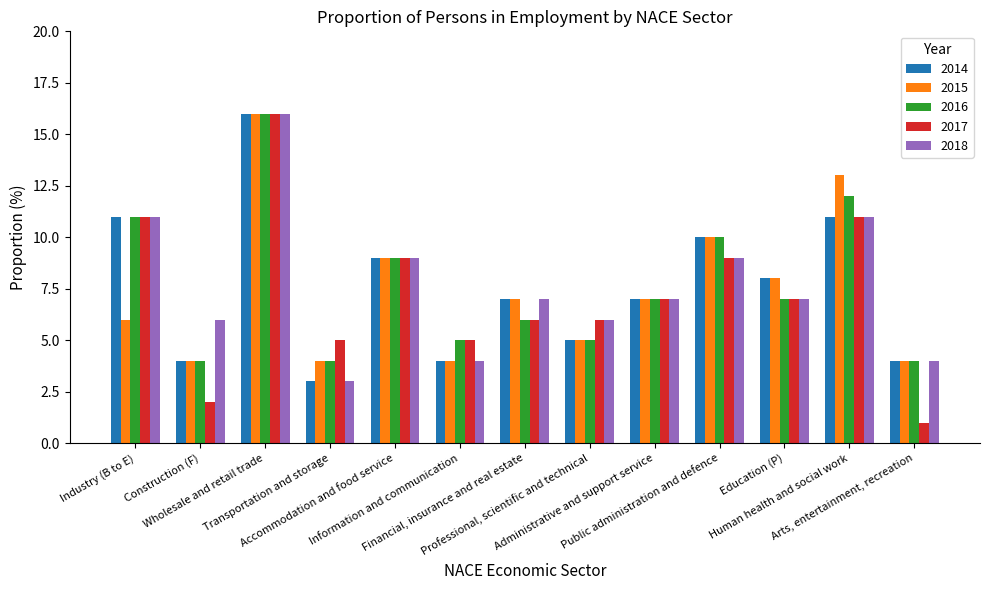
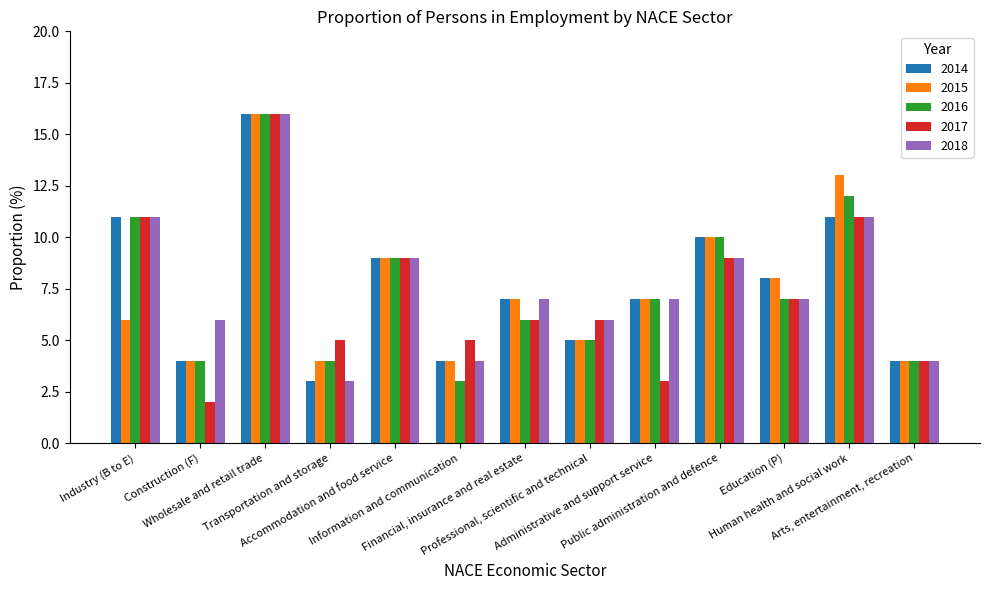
  {
    "2014": {
      "Industry (B to E)": 11,
      "Construction (F)": 4,
      "Wholesale and retail trade": 16,
      "Transportation and storage": 3,
      "Accommodation and food service": 9,
      "Information and communication": 4,
      "Financial, insurance and real estate": 7,
      "Professional, scientific and technical": 5,
      "Administrative and support service": 7,
      "Public administration and defence": 10,
      "Education (P)": 8,
      "Human health and social work": 11,
      "Arts, entertainment, recreation": 4
    },
    "2015": {
      "Industry (B to E)": 6,
      "Construction (F)": 4,
      "Wholesale and retail trade": 16,
      "Transportation and storage": 4,
      "Accommodation and food service": 9,
      "Information and communication": 4,
      "Financial, insurance and real estate": 7,
      "Professional, scientific and technical": 5,
      "Administrative and support service": 7,
      "Public administration and defence": 10,
      "Education (P)": 8,
      "Human health and social work": 13,
      "Arts, entertainment, recreation": 4
    },
    "2016": {
      "Industry (B to E)": 11,
      "Construction (F)": 4,
      "Wholesale and retail trade": 16,
      "Transportation and storage": 4,
      "Accommodation and food service": 9,
-     "Information and communication": 5,
+     "Information and communication": 3,
      "Financial, insurance and real estate": 6,
      "Professional, scientific and technical": 5,
      "Administrative and support service": 7,
      "Public administration and defence": 10,
      "Education (P)": 7,
      "Human health and social work": 12,
      "Arts, entertainment, recreation": 4
    },
    "2017": {
      "Industry (B to E)": 11,
      "Construction (F)": 2,
      "Wholesale and retail trade": 16,
      "Transportation and storage": 5,
      "Accommodation and food service": 9,
      "Information and communication": 5,
      "Financial, insurance and real estate": 6,
      "Professional, scientific and technical": 6,
-     "Administrative and support service": 7,
+     "Administrative and support service": 3,
      "Public administration and defence": 9,
      "Education (P)": 7,
      "Human health and social work": 11,
-     "Arts, entertainment, recreation": 1
+     "Arts, entertainment, recreation": 4
    },
    "2018": {
      "Industry (B to E)": 11,
      "Construction (F)": 6,
      "Wholesale and retail trade": 16,
      "Transportation and storage": 3,
      "Accommodation and food service": 9,
      "Information and communication": 4,
      "Financial, insurance and real estate": 7,
      "Professional, scientific and technical": 6,
      "Administrative and support service": 7,
      "Public administration and defence": 9,
      "Education (P)": 7,
      "Human health and social work": 11,
      "Arts, entertainment, recreation": 4
    }
  }
